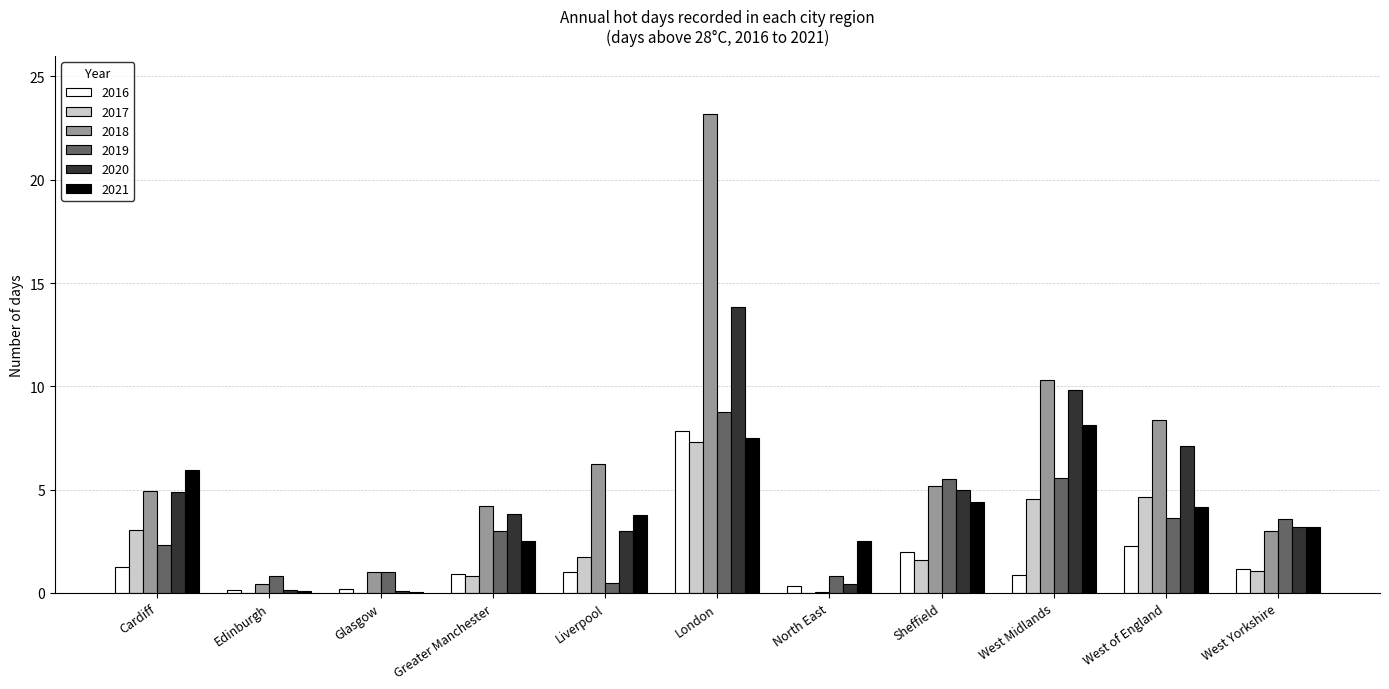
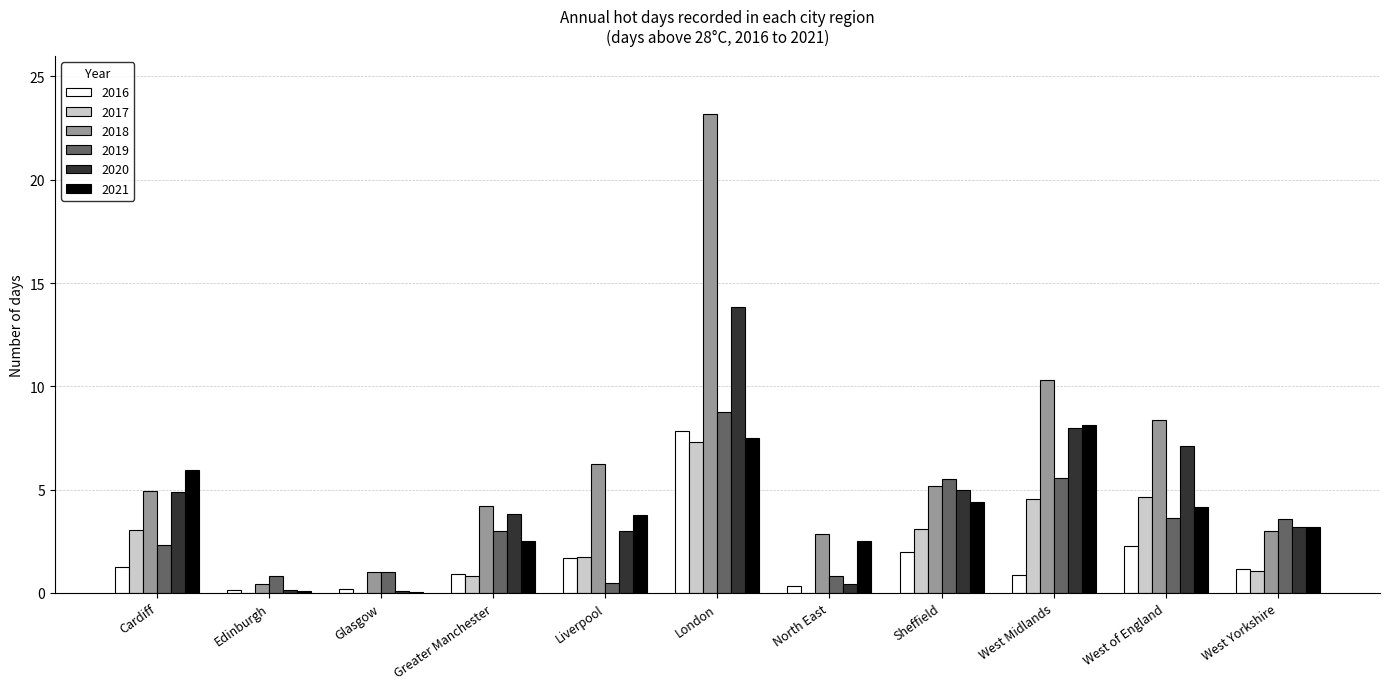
  {
    "2016": {
      "Cardiff": 1.3,
      "Edinburgh": 0.2,
      "Glasgow": 0.2,
      "Greater Manchester": 0.9,
-     "Liverpool": 1.0,
+     "Liverpool": 1.7,
      "London": 7.8,
      "North East": 0.3,
      "Sheffield": 2.0,
      "West Midlands": 0.9,
      "West of England": 2.3,
      "West Yorkshire": 1.1
    },
    "2017": {
      "Cardiff": 3.1,
      "Edinburgh": 0.0,
      "Glasgow": 0.0,
      "Greater Manchester": 0.8,
      "Liverpool": 1.8,
      "London": 7.3,
      "North East": 0.0,
-     "Sheffield": 1.6,
+     "Sheffield": 3.1,
      "West Midlands": 4.6,
      "West of England": 4.6,
      "West Yorkshire": 1.1
    },
    "2018": {
      "Cardiff": 5.0,
      "Edinburgh": 0.4,
      "Glasgow": 1.0,
      "Greater Manchester": 4.2,
      "Liverpool": 6.3,
      "London": 23.2,
-     "North East": 0.1,
+     "North East": 2.9,
      "Sheffield": 5.2,
      "West Midlands": 10.3,
      "West of England": 8.4,
      "West Yorkshire": 3.0
    },
    "2019": {
      "Cardiff": 2.3,
      "Edinburgh": 0.8,
      "Glasgow": 1.0,
      "Greater Manchester": 3.0,
      "Liverpool": 0.5,
      "London": 8.8,
      "North East": 0.8,
      "Sheffield": 5.5,
      "West Midlands": 5.6,
      "West of England": 3.6,
      "West Yorkshire": 3.6
    },
    "2020": {
      "Cardiff": 4.9,
      "Edinburgh": 0.1,
      "Greater Manchester": 3.8,
      "Liverpool": 3.0,
      "London": 13.8,
      "North East": 0.5,
      "Sheffield": 5.0,
-     "West Midlands": 9.8,
+     "West Midlands": 8.0,
      "West of England": 7.1,
      "West Yorkshire": 3.2
    },
    "2021": {
      "Cardiff": 6.0,
      "Greater Manchester": 2.5,
      "Liverpool": 3.8,
      "London": 7.5,
      "North East": 2.5,
      "Sheffield": 4.4,
      "West Midlands": 8.1,
      "West of England": 4.2,
      "West Yorkshire": 3.2
    }
  }
